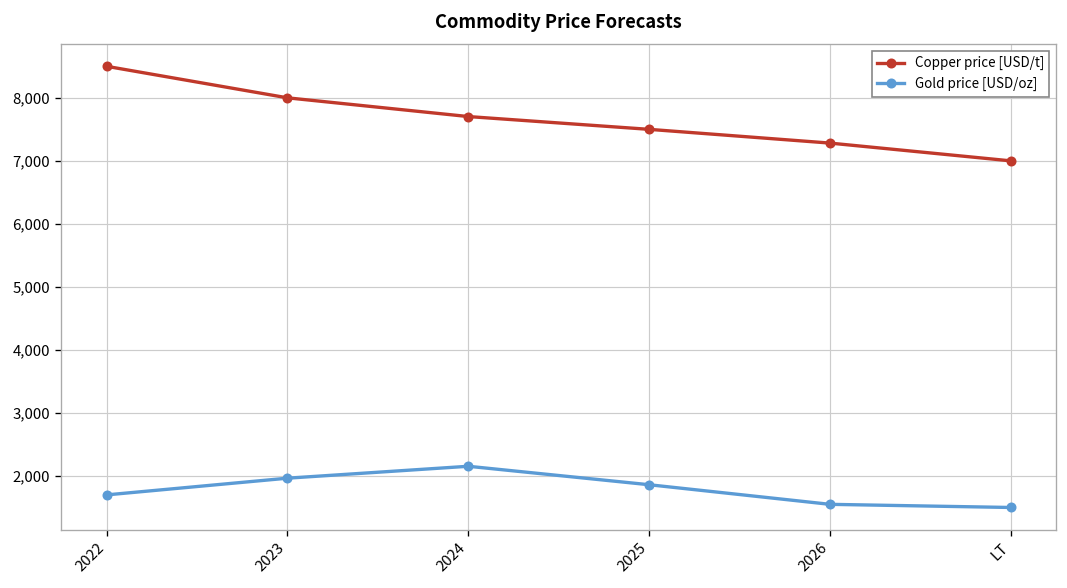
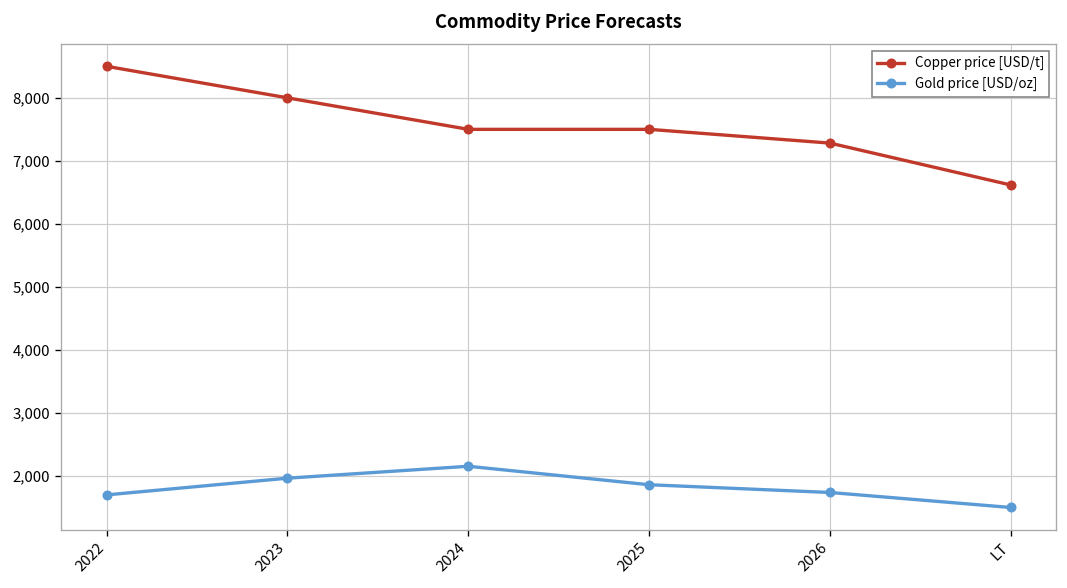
  {
    "Copper price [USD/t]": {
      "2022": "8,500",
      "2023": "8,000",
-     "2024": "7,700",
+     "2024": "7,500",
      "2025": "7,500",
      "2026": "7,300",
-     "LT": "7,000"
+     "LT": "6,600"
    },
    "Gold price [USD/oz]": {
      "2022": "1,700",
      "2023": "2,000",
      "2024": "2,200",
      "2025": "1,900",
-     "2026": "1,600",
+     "2026": "1,700",
      "LT": "1,500"
    }
  }
